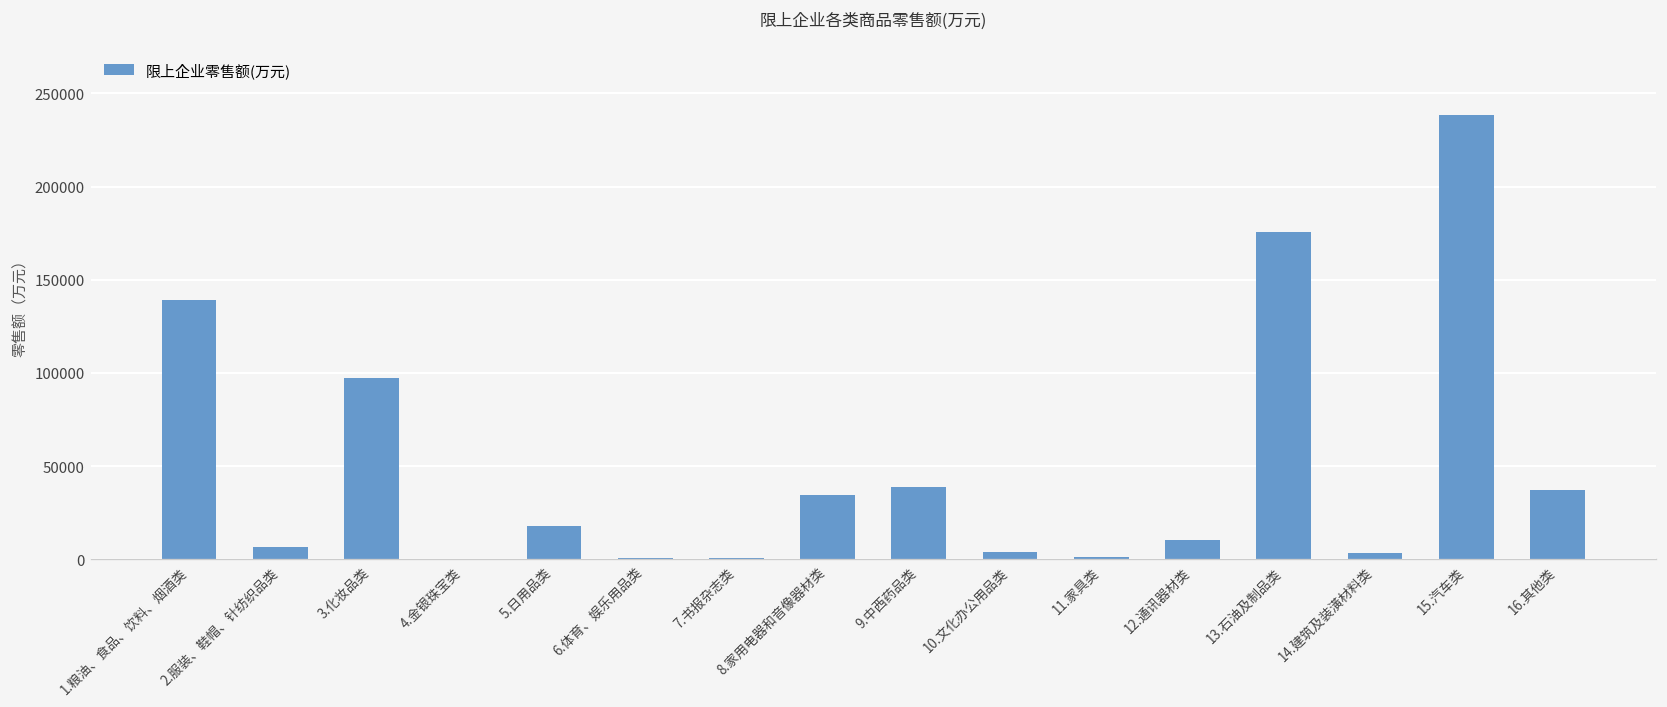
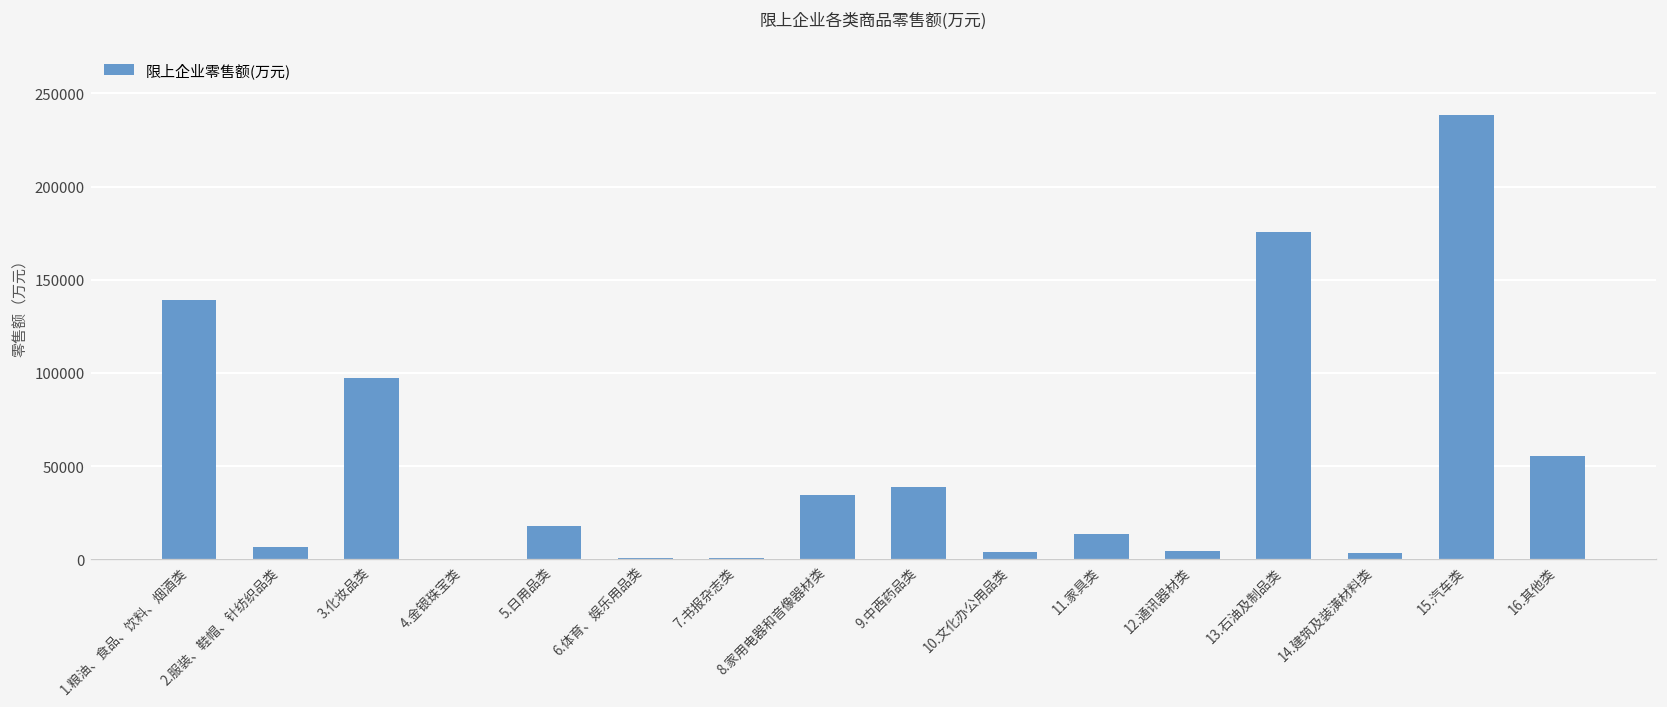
  {
    "1.粮油、食品、饮料、烟酒类": 139000,
    "2.服装、鞋帽、针纺织品类": 6000,
    "3.化妆品类": 97000,
    "5.日用品类": 18000,
    "8.家用电器和音像器材类": 34000,
    "9.中西药品类": 39000,
    "10.文化办公用品类": 4000,
-   "11.家具类": 1000,
-   "12.通讯器材类": 10000,
+   "11.家具类": 14000,
+   "12.通讯器材类": 4000,
    "13.石油及制品类": 176000,
    "14.建筑及装潢材料类": 3000,
    "15.汽车类": 238000,
-   "16.其他类": 37000
+   "16.其他类": 56000
  }
